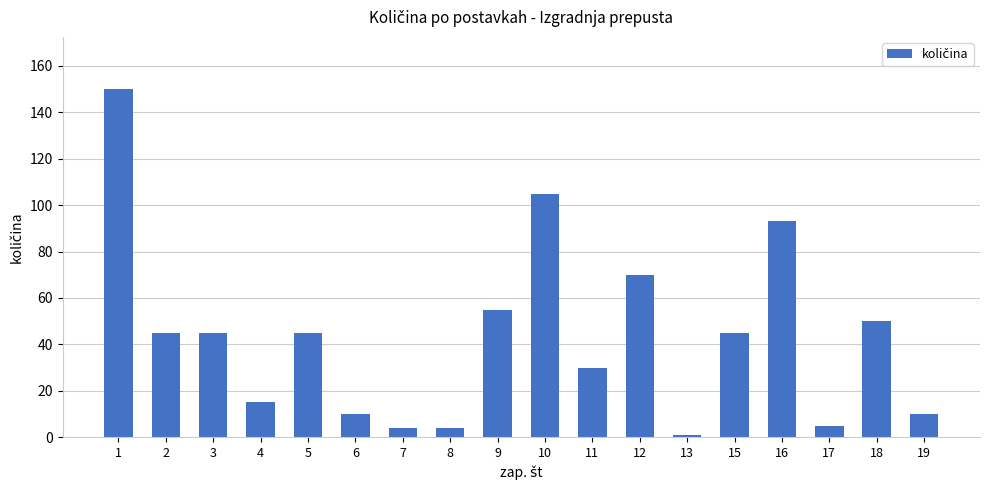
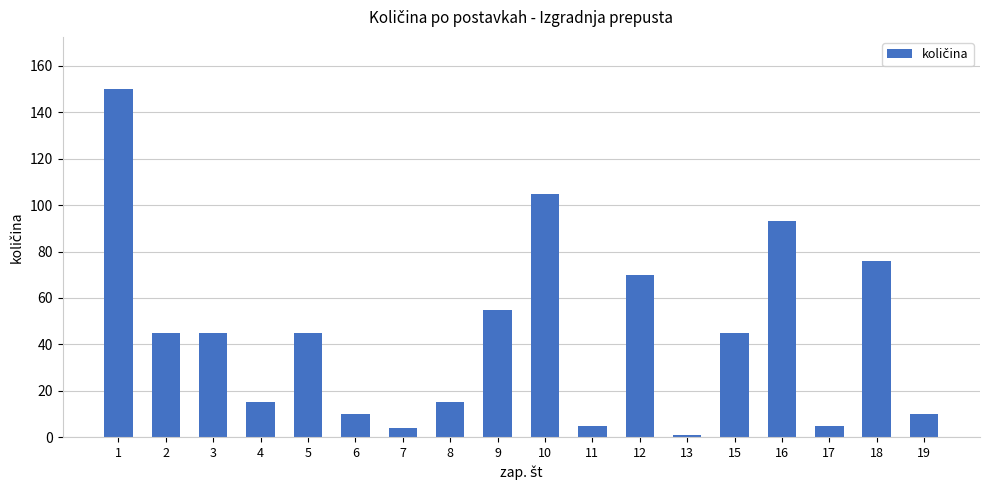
  {
    "1": 150,
    "2": 45,
    "3": 45,
    "4": 15,
    "5": 45,
    "6": 10,
    "7": 4,
-   "8": 4,
+   "8": 15,
    "9": 55,
    "10": 105,
-   "11": 30,
+   "11": 5,
    "12": 70,
    "15": 45,
    "16": 93,
    "17": 5,
-   "18": 50,
+   "18": 76,
    "19": 10
  }
